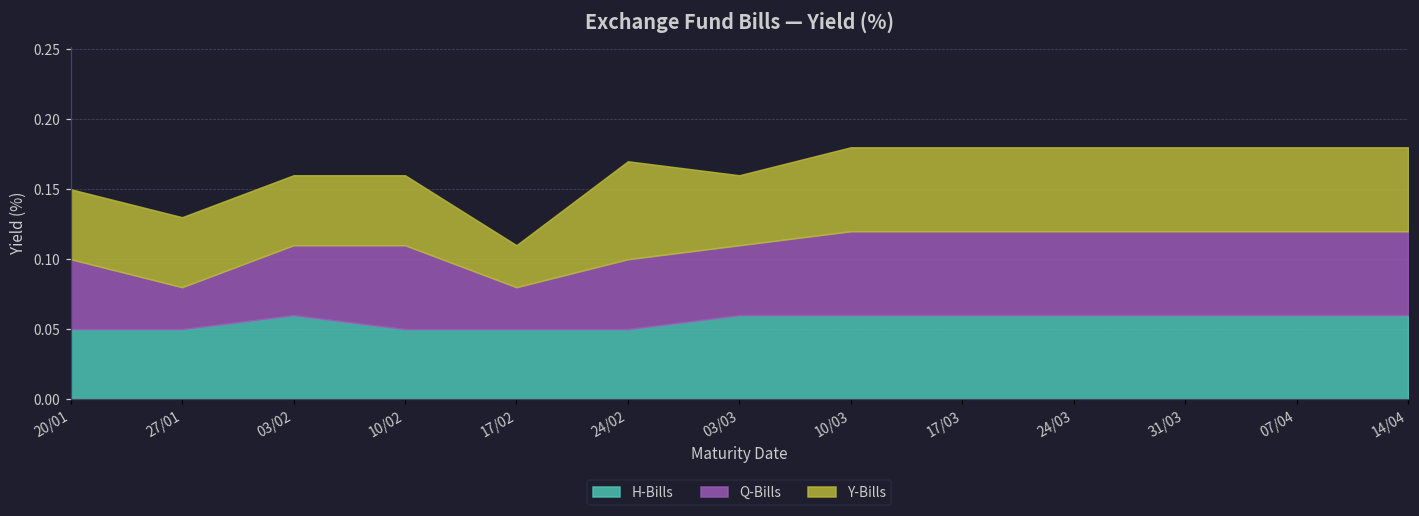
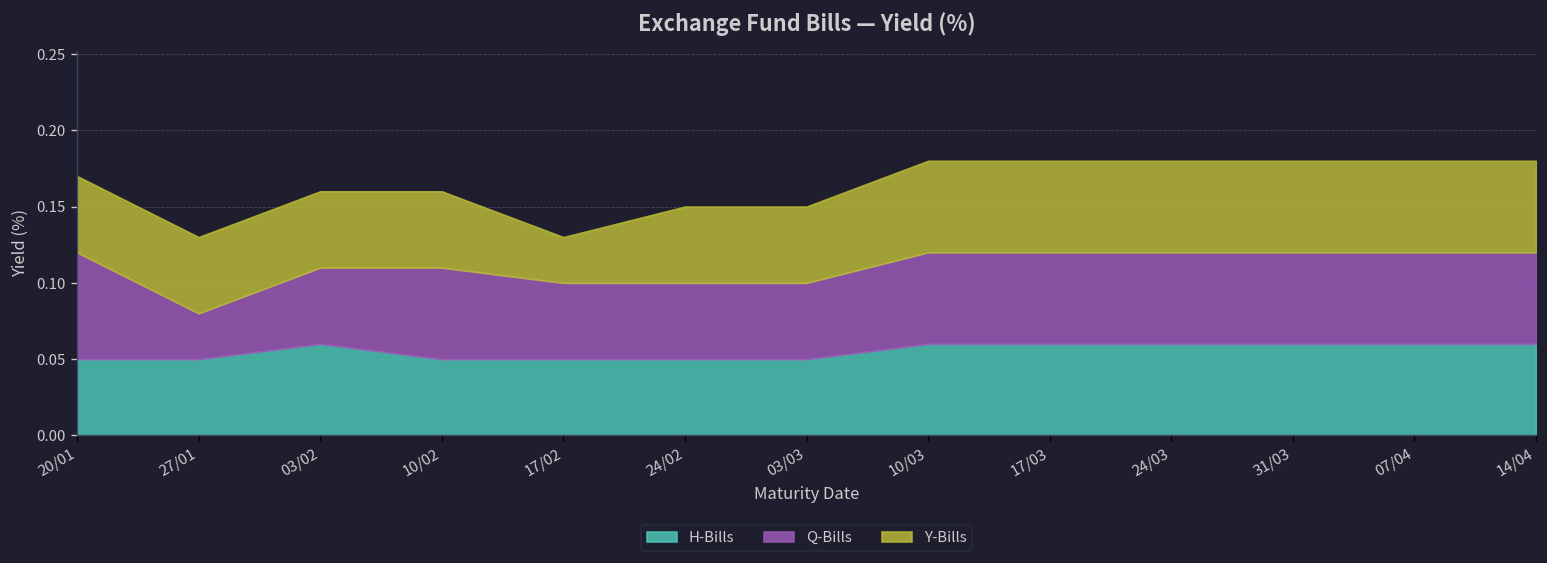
  {
    "H-Bills": {
      "20/01": 0.05,
      "27/01": 0.05,
      "03/02": 0.06,
      "10/02": 0.05,
      "17/02": 0.05,
      "24/02": 0.05,
-     "03/03": 0.06,
+     "03/03": 0.05,
      "10/03": 0.06,
      "17/03": 0.06,
      "24/03": 0.06,
      "31/03": 0.06,
      "07/04": 0.06,
      "14/04": 0.06
    },
    "Q-Bills": {
-     "20/01": 0.05,
+     "20/01": 0.07,
      "27/01": 0.03,
      "03/02": 0.05,
      "10/02": 0.06,
-     "17/02": 0.03,
+     "17/02": 0.05,
      "24/02": 0.05,
      "03/03": 0.05,
      "10/03": 0.06,
      "17/03": 0.06,
      "24/03": 0.06,
      "31/03": 0.06,
      "07/04": 0.06,
      "14/04": 0.06
    },
    "Y-Bills": {
      "20/01": 0.05,
      "27/01": 0.05,
      "03/02": 0.05,
      "10/02": 0.05,
      "17/02": 0.03,
-     "24/02": 0.07,
+     "24/02": 0.05,
      "03/03": 0.05,
      "10/03": 0.06,
      "17/03": 0.06,
      "24/03": 0.06,
      "31/03": 0.06,
      "07/04": 0.06,
      "14/04": 0.06
    }
  }
